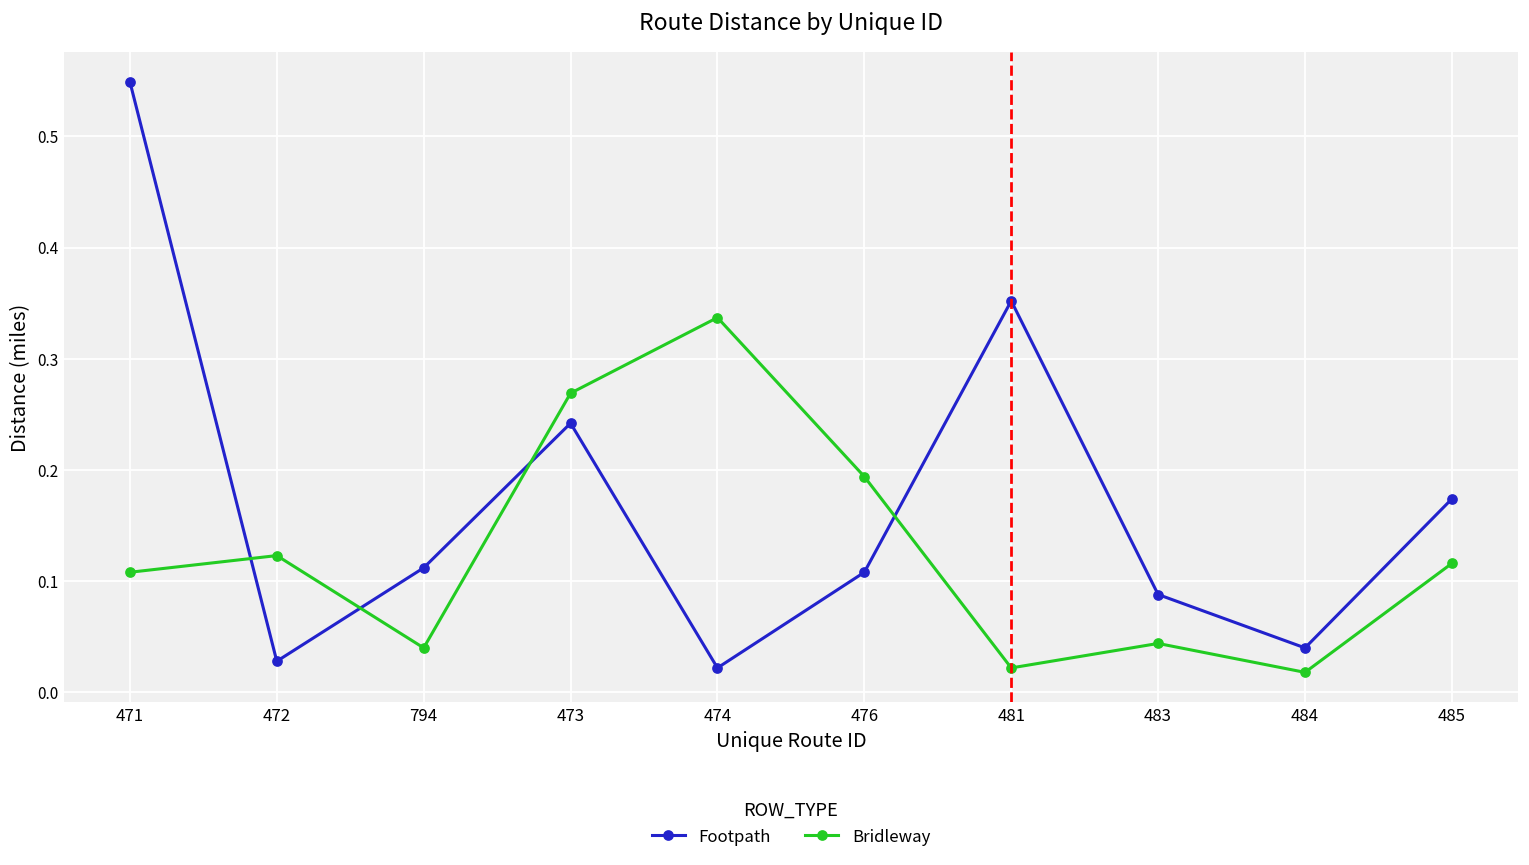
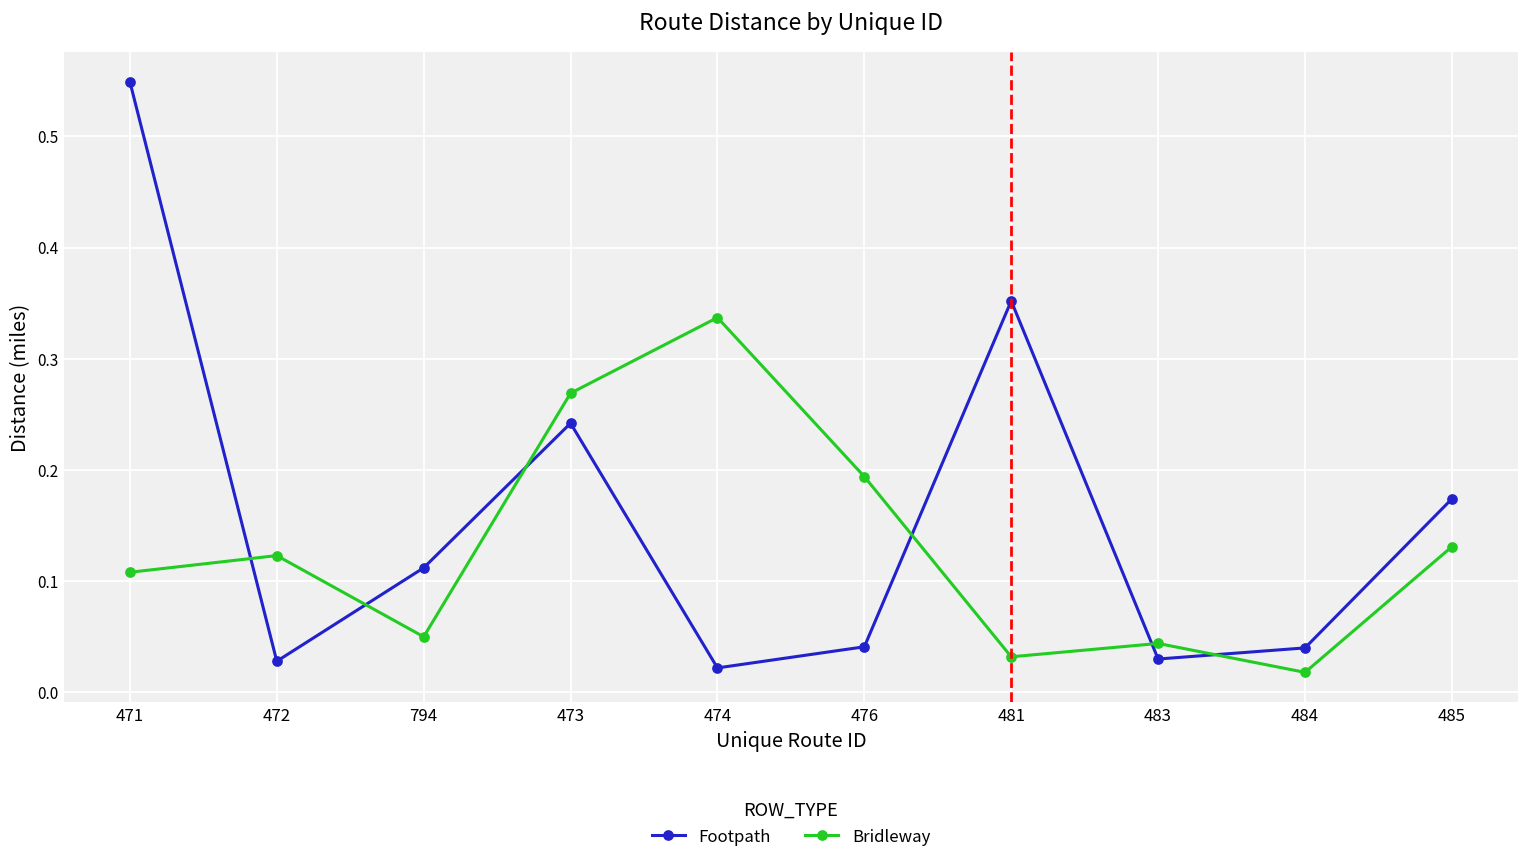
  {
    "Footpath": {
      "471": 0.549,
      "472": 0.028,
      "794": 0.112,
      "473": 0.242,
      "474": 0.022,
-     "476": 0.108,
+     "476": 0.041,
      "481": 0.352,
-     "483": 0.088,
+     "483": 0.030,
      "484": 0.040,
      "485": 0.174
    },
    "Bridleway": {
      "471": 0.108,
      "472": 0.123,
-     "794": 0.04,
+     "794": 0.05,
      "473": 0.269,
      "474": 0.337,
      "476": 0.194,
-     "481": 0.022,
+     "481": 0.032,
      "483": 0.044,
      "484": 0.018,
-     "485": 0.116
+     "485": 0.131
    }
  }
